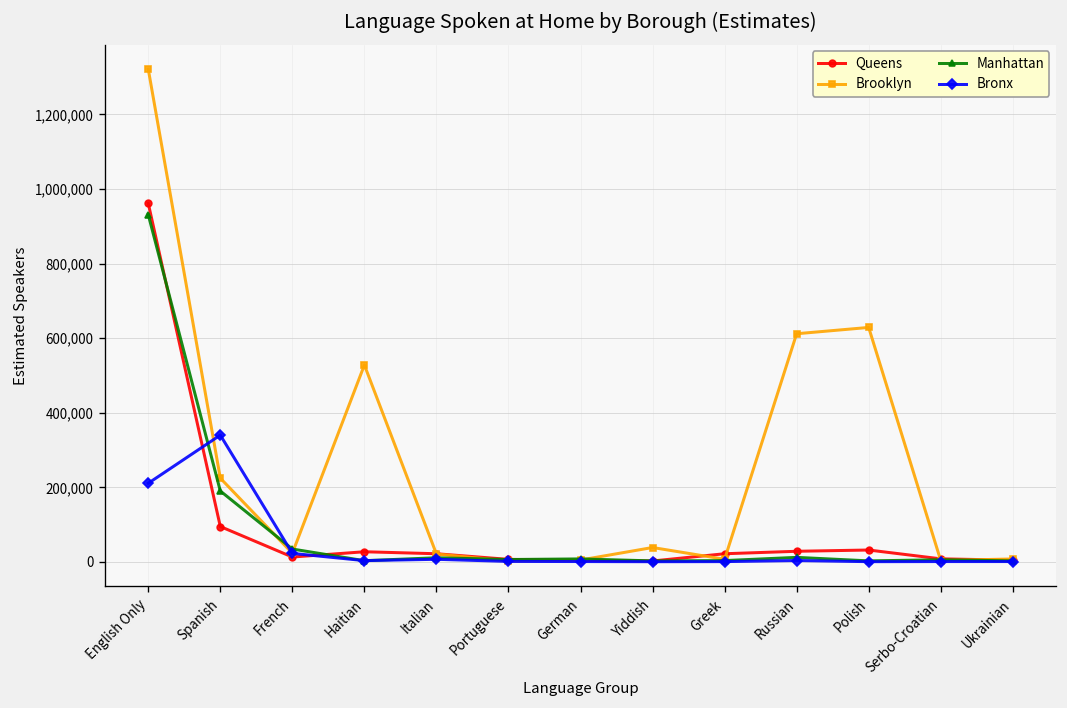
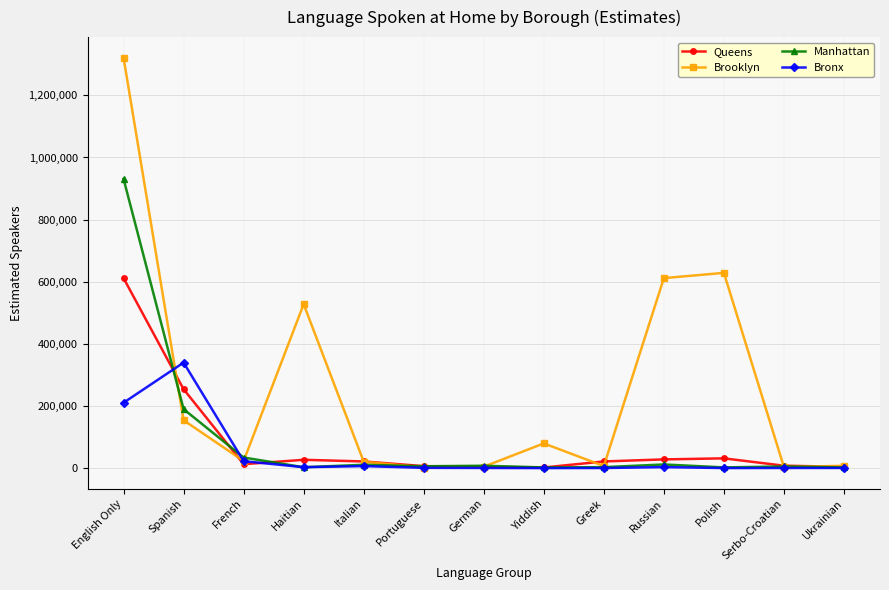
  {
    "Queens": {
-     "English Only": "960,000",
-     "Spanish": "100,000",
+     "English Only": "610,000",
+     "Spanish": "250,000",
      "French": "10,000",
      "Haitian": "30,000",
      "Greek": "20,000",
      "Russian": "30,000",
      "Polish": "30,000"
    },
    "Brooklyn": {
      "English Only": "1,320,000",
-     "Spanish": "220,000",
+     "Spanish": "150,000",
      "Haitian": "530,000",
-     "Yiddish": "40,000",
+     "Yiddish": "80,000",
      "Russian": "610,000",
      "Polish": "630,000"
    },
    "Manhattan": {
      "English Only": "930,000",
      "Spanish": "190,000",
      "French": "30,000",
      "Russian": "10,000"
    },
    "Bronx": {
      "English Only": "210,000",
      "Spanish": "340,000",
      "Russian": "0"
    }
  }
